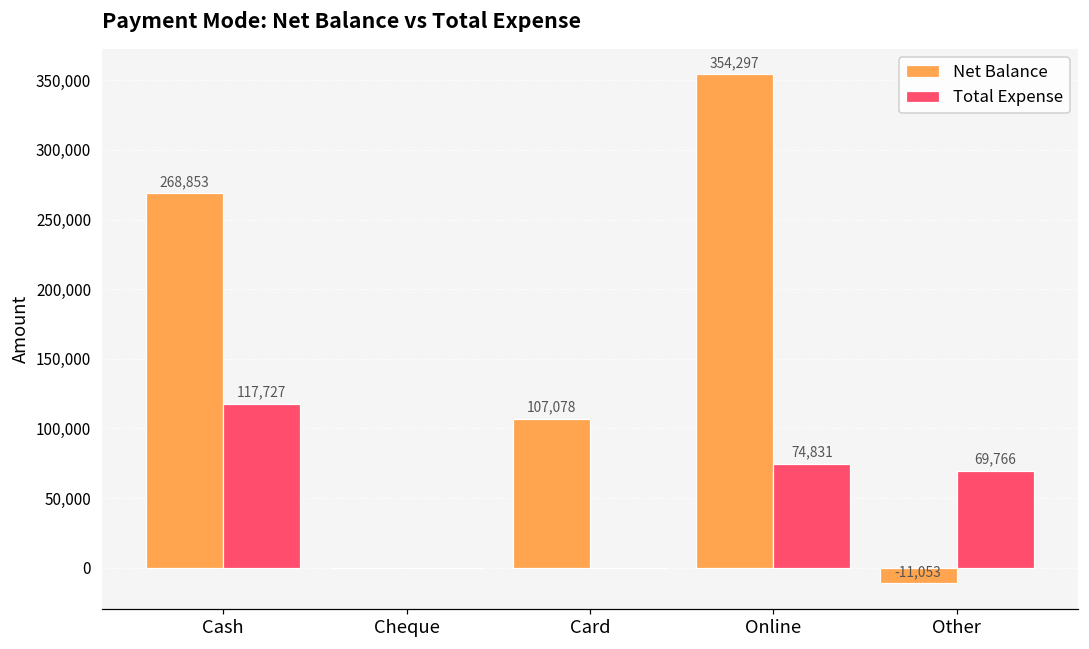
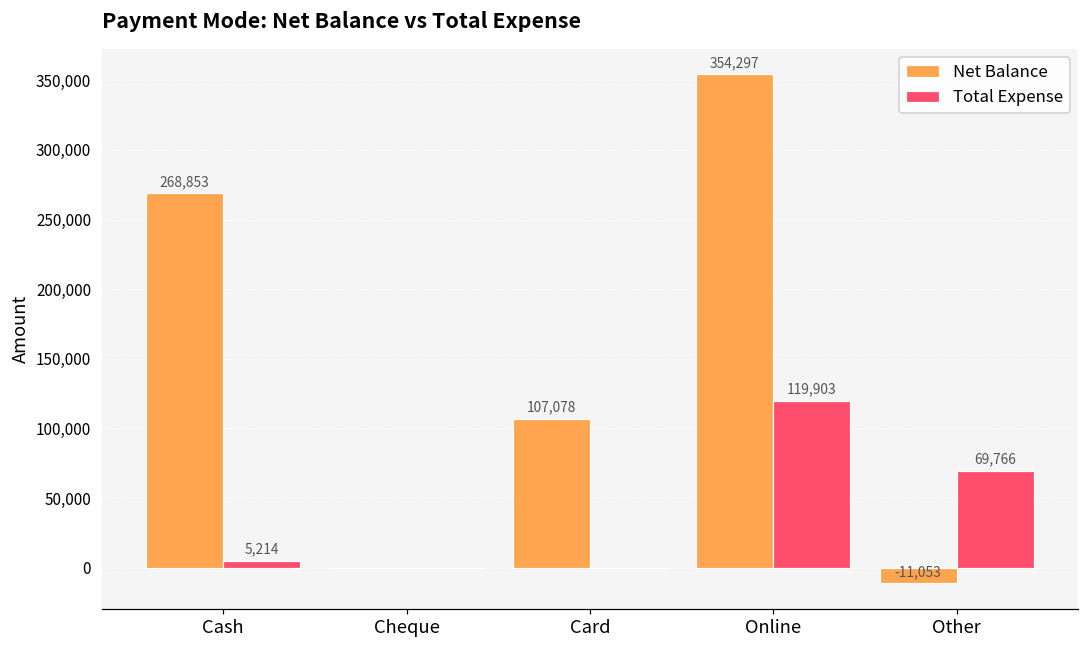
  {
    "Net Balance": {
      "Cash": "268,853",
      "Card": "107,078",
      "Online": "354,297",
      "Other": "-11,053"
    },
    "Total Expense": {
-     "Cash": "117,727",
-     "Online": "74,831",
+     "Cash": "5,214",
+     "Online": "119,903",
      "Other": "69,766"
    }
  }
